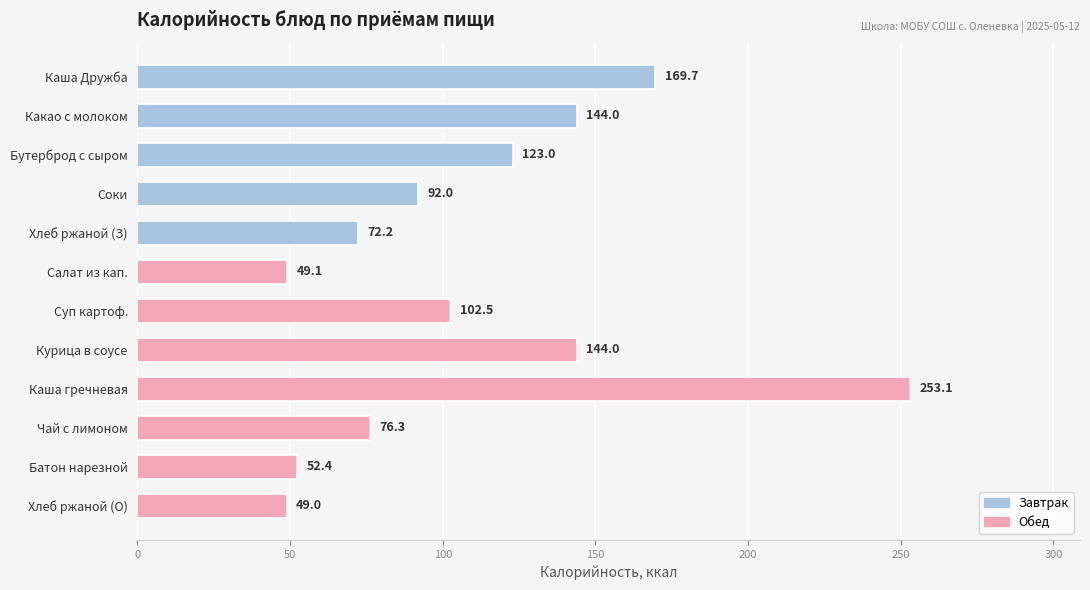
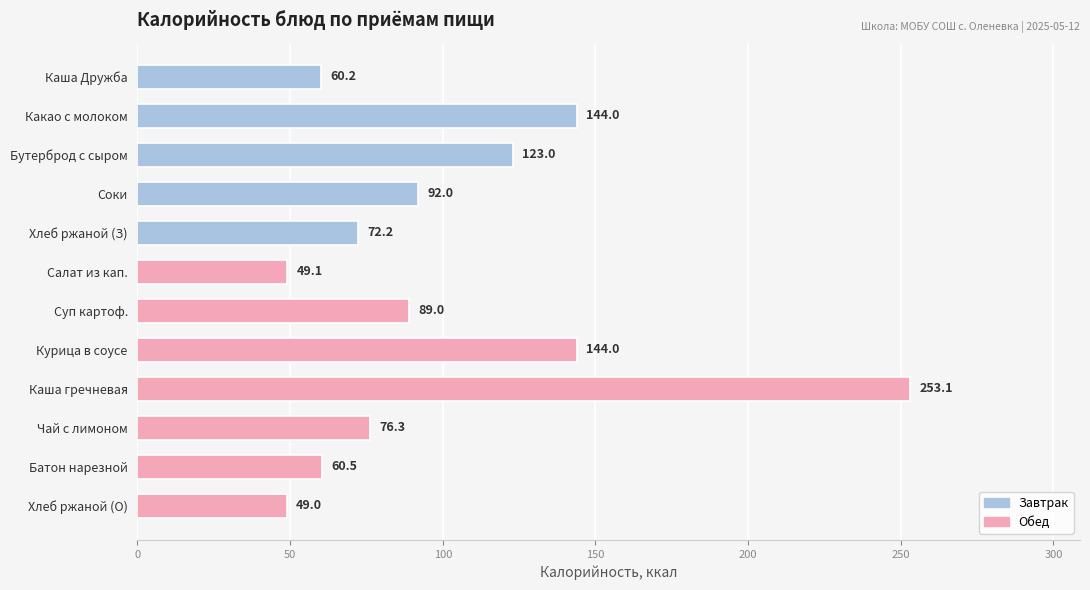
  {
-   "Каша Дружба": 169.7,
+   "Каша Дружба": 60.2,
    "Какао с молоком": 144.0,
    "Бутерброд с сыром": 123.0,
    "Соки": 92.0,
    "Хлеб ржаной (З)": 72.2,
    "Салат из кап.": 49.1,
-   "Суп картоф.": 102.5,
+   "Суп картоф.": 89.0,
    "Курица в соусе": 144.0,
    "Каша гречневая": 253.1,
    "Чай с лимоном": 76.3,
-   "Батон нарезной": 52.4,
+   "Батон нарезной": 60.5,
    "Хлеб ржаной (О)": 49.0
  }
